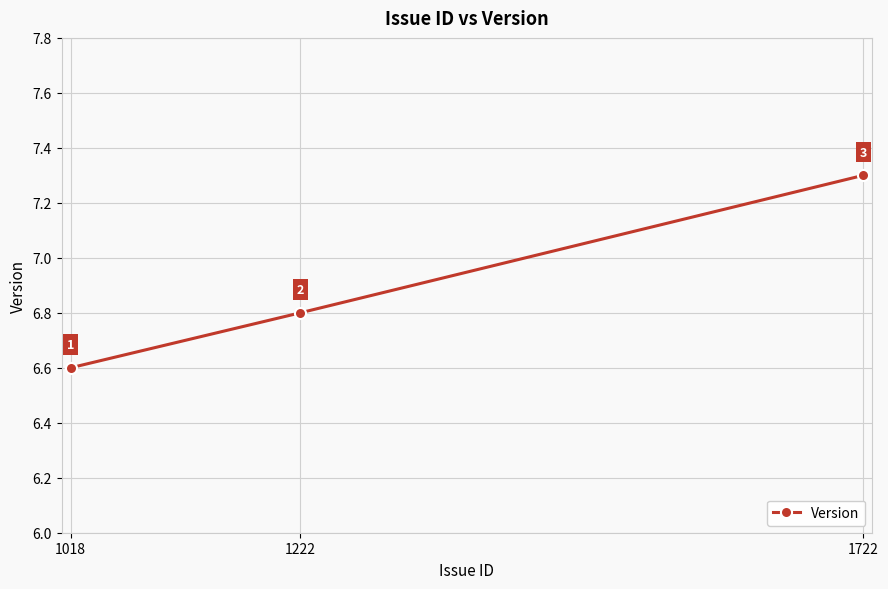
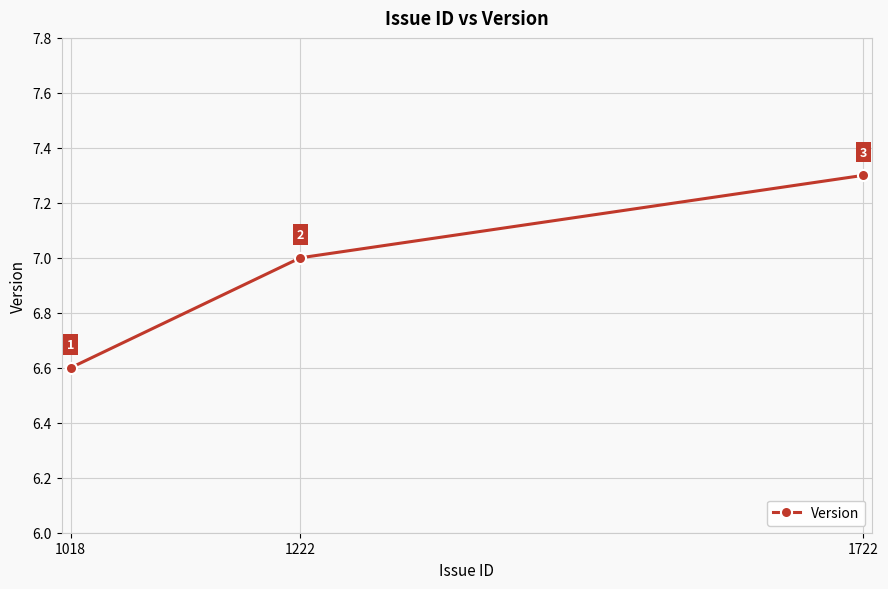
  {
-   "1222": 6.8
+   "1222": 7.0
  }
